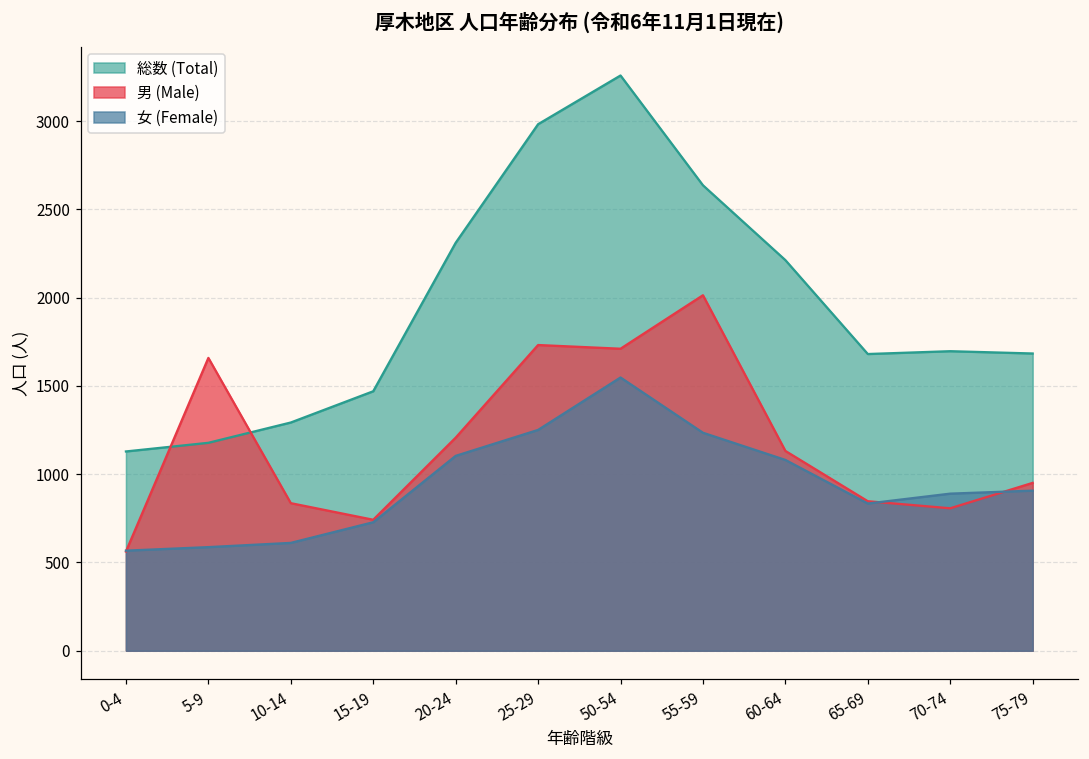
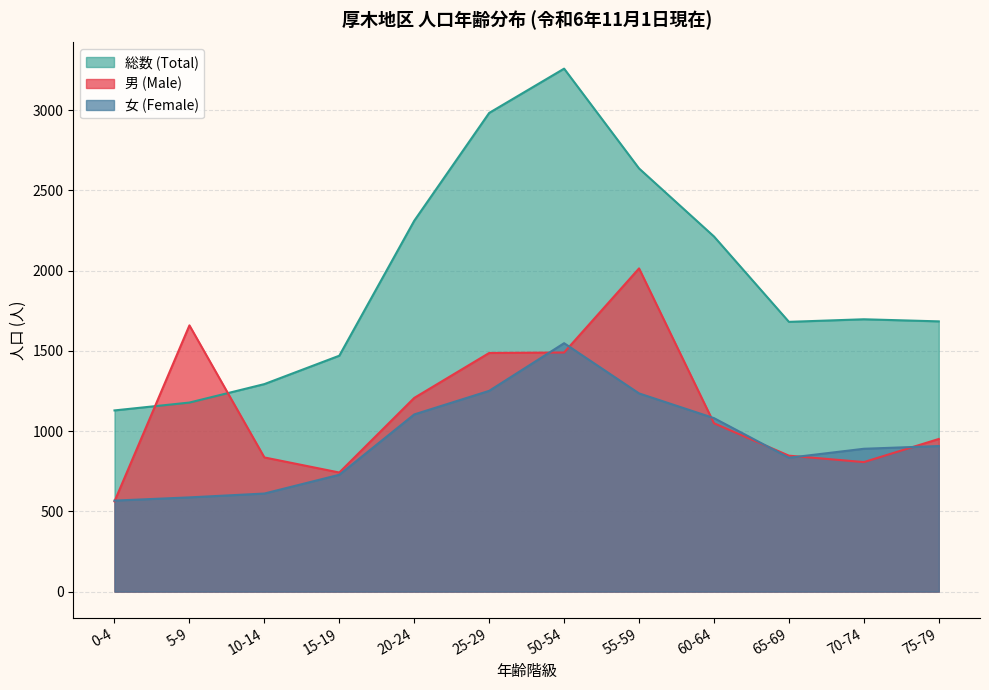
  {
    "男 (Male)": {
      "5-9": 1660,
      "10-14": 840,
      "20-24": 1210,
-     "25-29": 1730,
-     "50-54": 1710,
+     "25-29": 1490,
+     "50-54": 1490,
      "55-59": 2010,
-     "60-64": 1130,
+     "60-64": 1050,
      "70-74": 810,
      "75-79": 950
    }
  }
